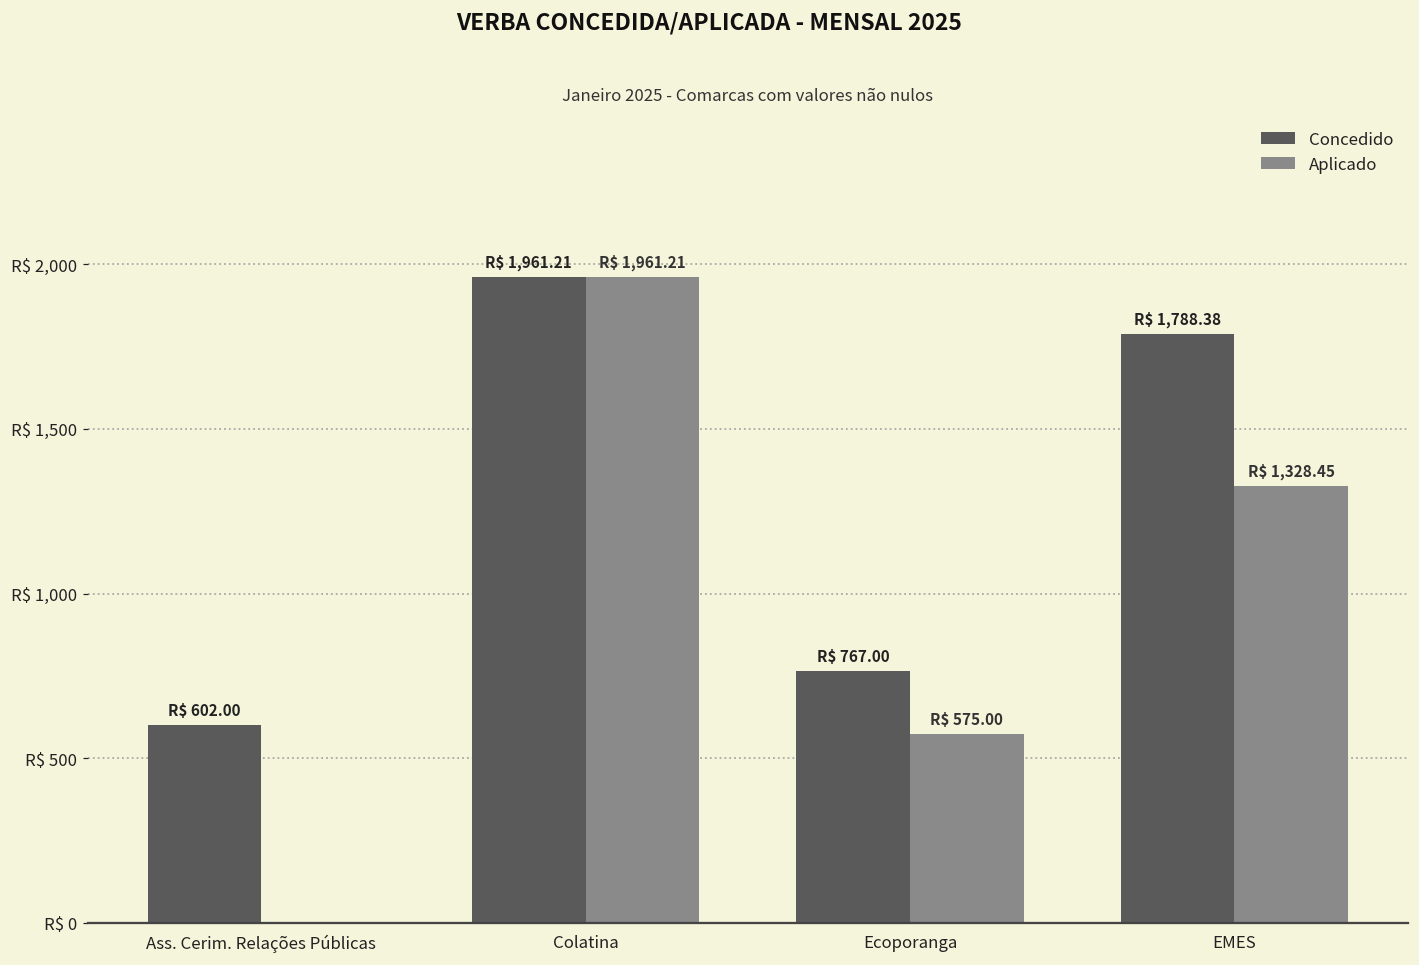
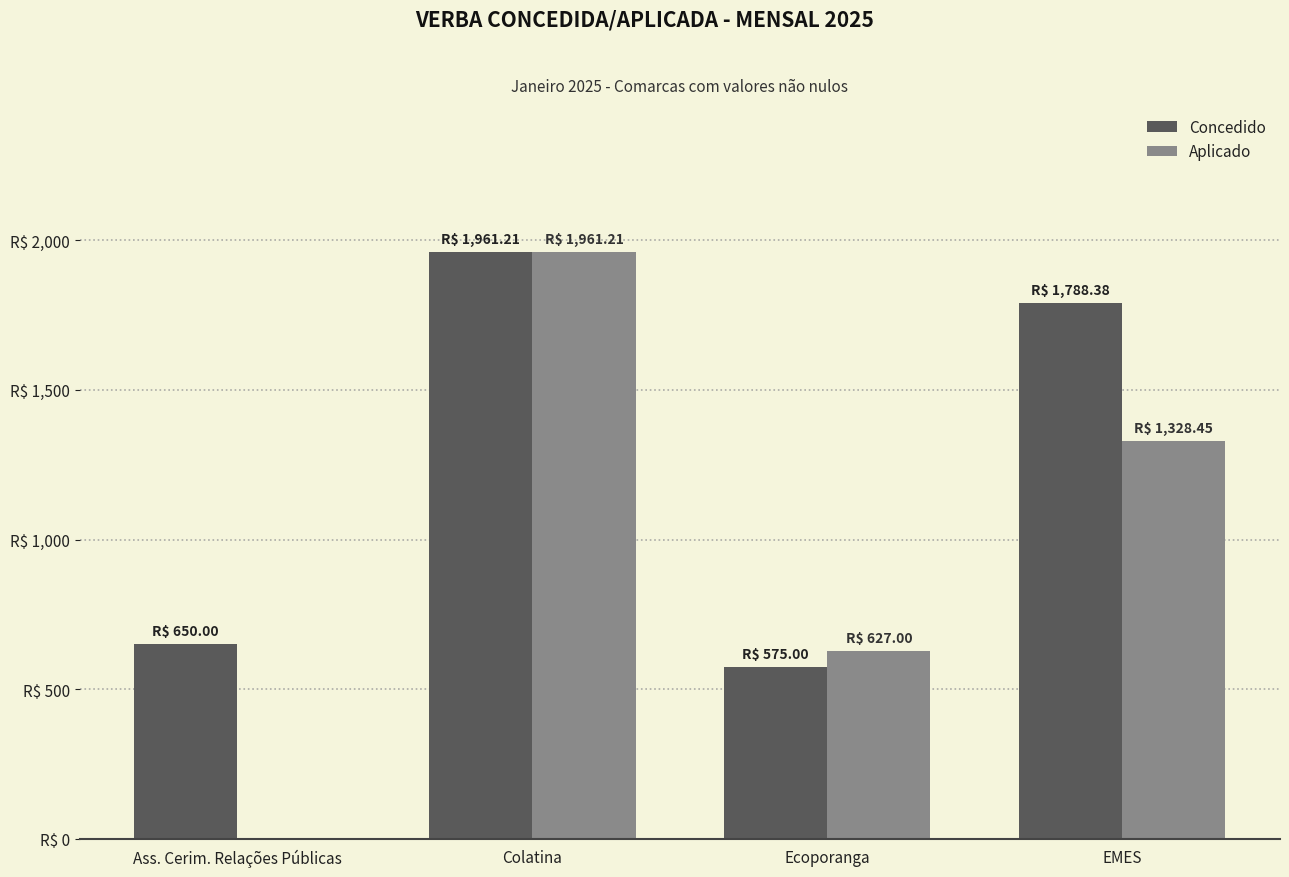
  {
    "Concedido": {
-     "Ass. Cerim. Relações Públicas": "602.00",
+     "Ass. Cerim. Relações Públicas": "650.00",
      "Colatina": "1,961.21",
-     "Ecoporanga": "767.00",
+     "Ecoporanga": "575.00",
      "EMES": "1,788.38"
    },
    "Aplicado": {
      "Colatina": "1,961.21",
-     "Ecoporanga": "575.00",
+     "Ecoporanga": "627.00",
      "EMES": "1,328.45"
    }
  }
